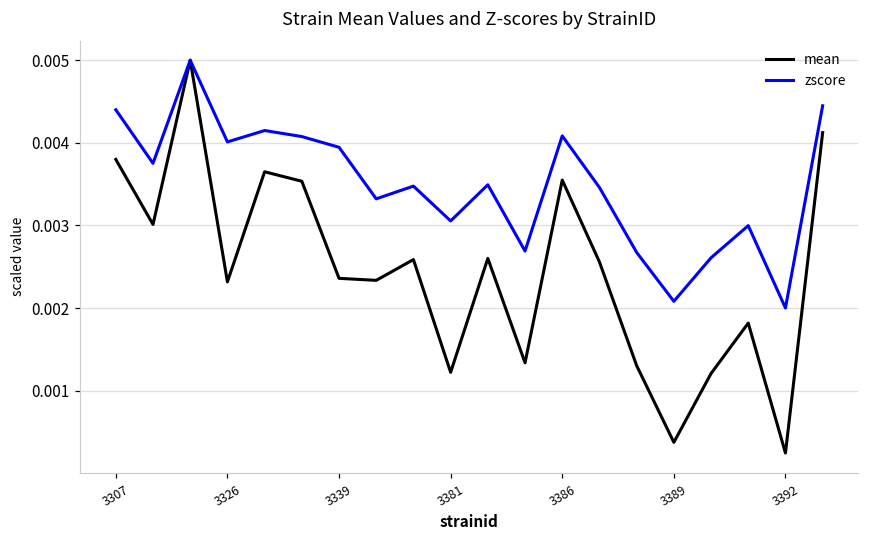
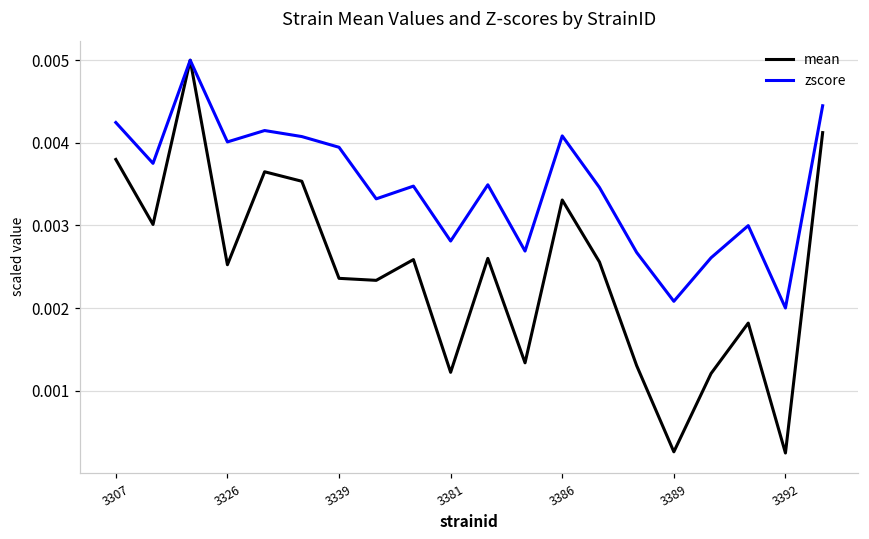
  {
    "mean": {
      "3307": 0.0038,
-     "3326": 0.0023,
+     "3326": 0.0025,
      "3339": 0.0024,
      "3381": 0.0012,
-     "3386": 0.0035,
-     "3389": 0.0004,
+     "3386": 0.0033,
+     "3389": 0.0003,
      "3392": 0.0002
    },
    "zscore": {
-     "3307": 0.0044,
+     "3307": 0.0042,
      "3326": 0.0040,
      "3339": 0.0039,
-     "3381": 0.0031,
+     "3381": 0.0028,
      "3386": 0.0041,
      "3389": 0.0021,
      "3392": 0.0020
    }
  }
